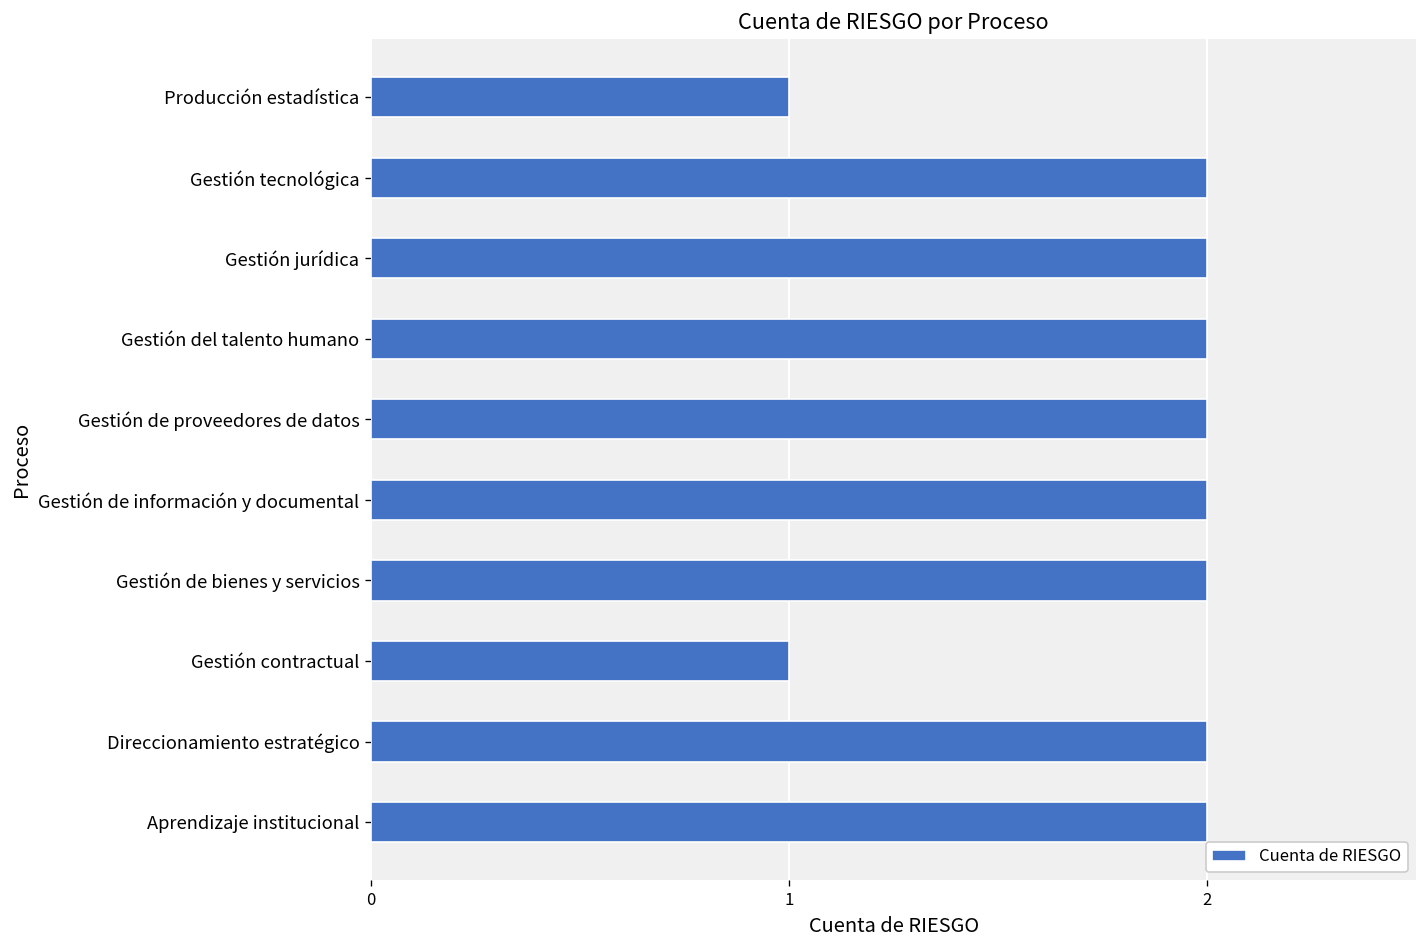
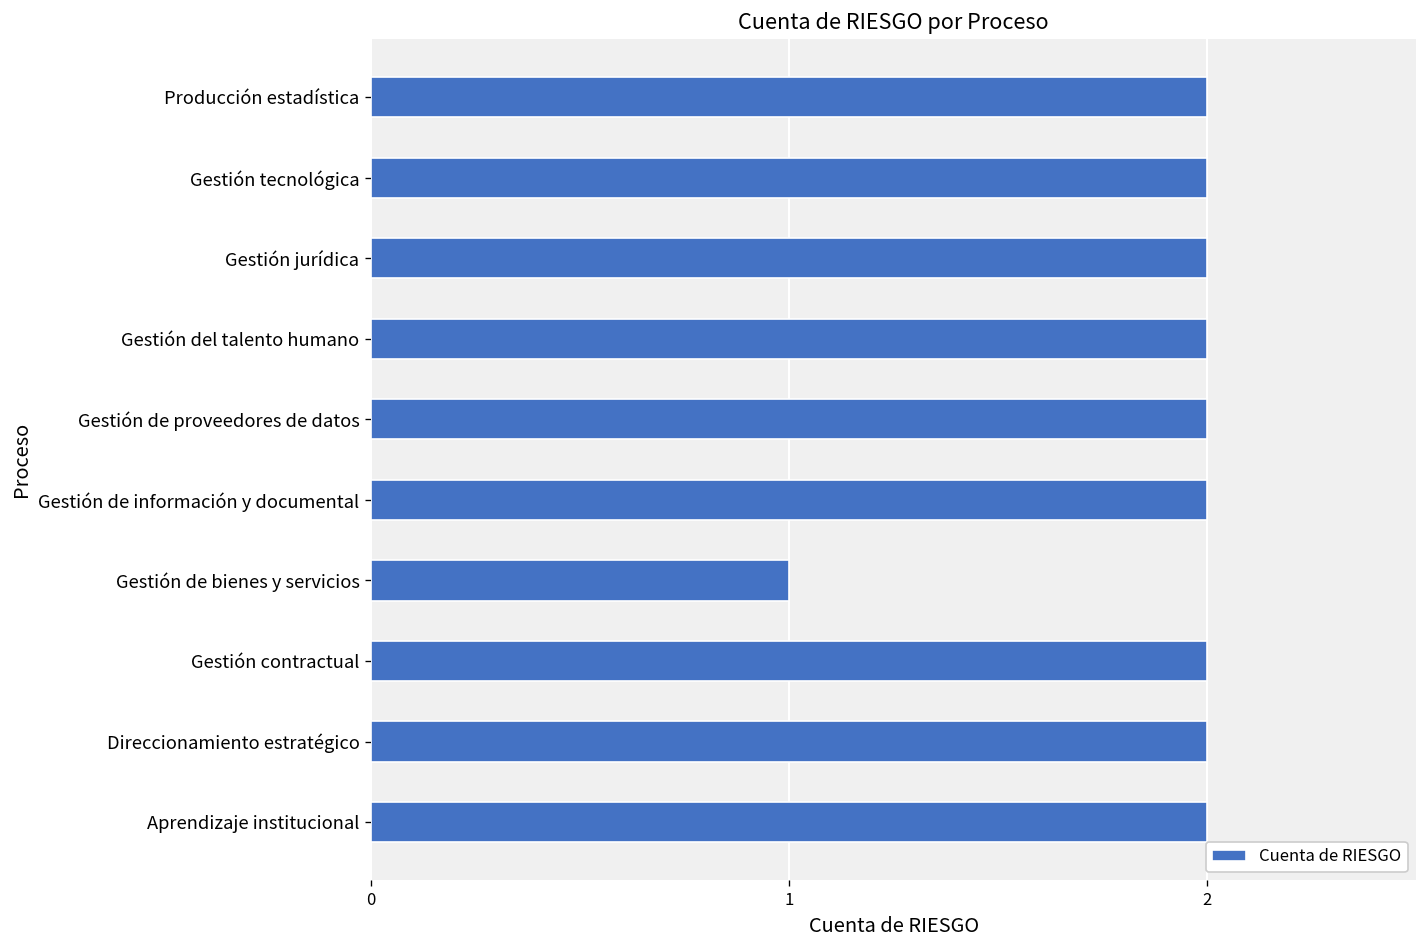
  {
-   "Producción estadística": 1,
+   "Producción estadística": 2,
    "Gestión tecnológica": 2,
    "Gestión jurídica": 2,
    "Gestión del talento humano": 2,
    "Gestión de proveedores de datos": 2,
    "Gestión de información y documental": 2,
-   "Gestión de bienes y servicios": 2,
-   "Gestión contractual": 1,
+   "Gestión de bienes y servicios": 1,
+   "Gestión contractual": 2,
    "Direccionamiento estratégico": 2,
    "Aprendizaje institucional": 2
  }
